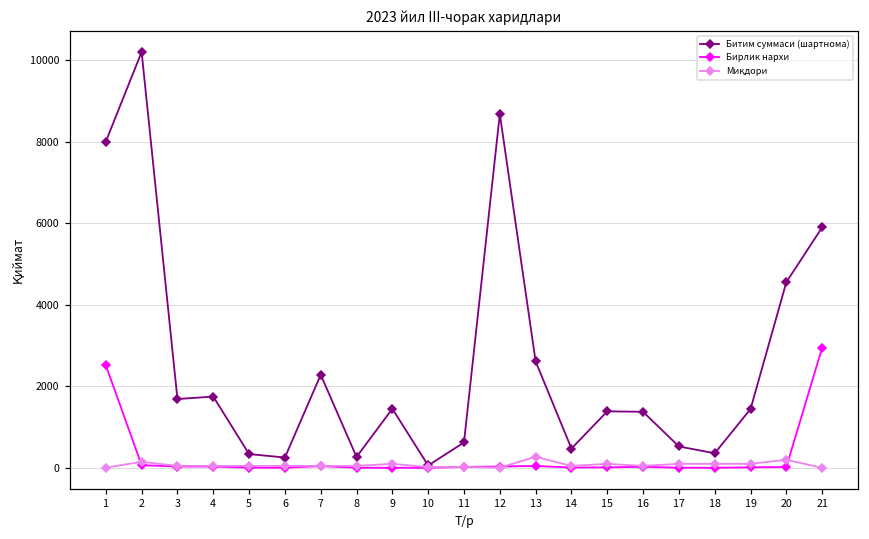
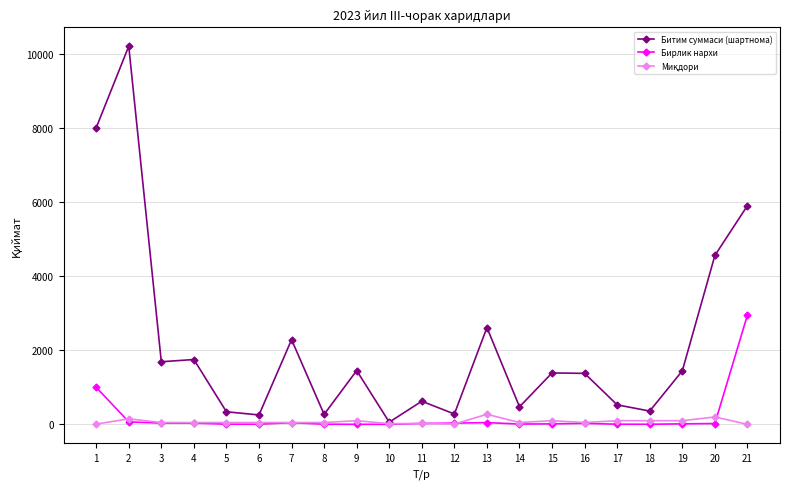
  {
    "Битим суммаси (шартнома)": {
      "1": 8000,
      "2": 10200,
      "3": 1700,
      "4": 1800,
      "5": 300,
      "6": 300,
      "7": 2300,
      "8": 300,
      "9": 1500,
      "11": 600,
-     "12": 8700,
+     "12": 300,
      "13": 2600,
      "14": 500,
      "15": 1400,
      "16": 1400,
      "17": 500,
      "18": 400,
      "19": 1400,
      "20": 4600,
      "21": 5900
    },
    "Бирлик нархи": {
-     "1": 2500,
+     "1": 1000,
      "2": 100,
      "9": 0,
      "13": 0,
      "15": 0,
      "17": 0,
      "18": 0,
      "19": 0,
      "20": 0,
      "21": 3000
    },
    "Миқдори": {
      "1": 0,
      "2": 200,
      "9": 100,
      "13": 300,
      "15": 100,
      "17": 100,
      "18": 100,
      "19": 100,
      "20": 200,
      "21": 0
    }
  }
